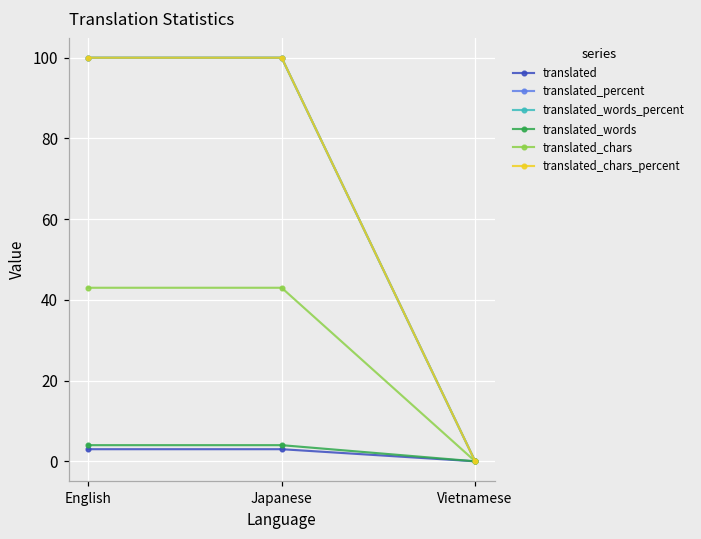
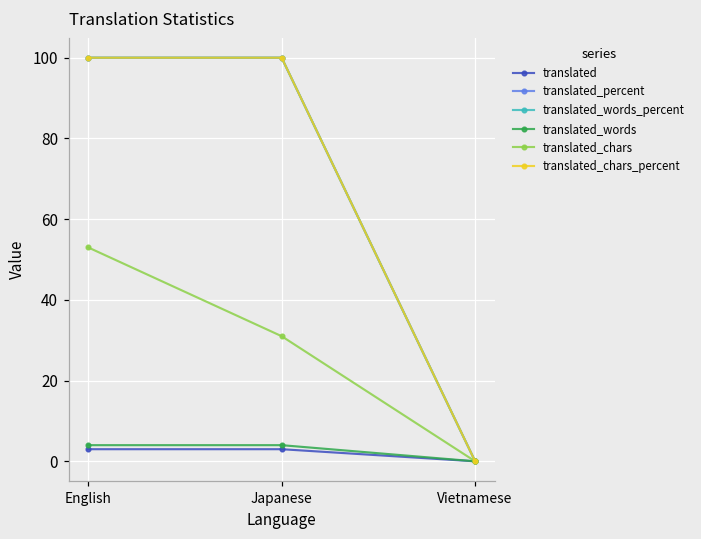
  {
    "translated": {
      "English": 3,
      "Japanese": 3
    },
    "translated_chars_percent": {
      "English": 100,
      "Japanese": 100
    },
    "translated_words": {
      "English": 4,
      "Japanese": 4
    },
    "translated_chars": {
-     "English": 43,
-     "Japanese": 43
+     "English": 53,
+     "Japanese": 31
    }
  }
